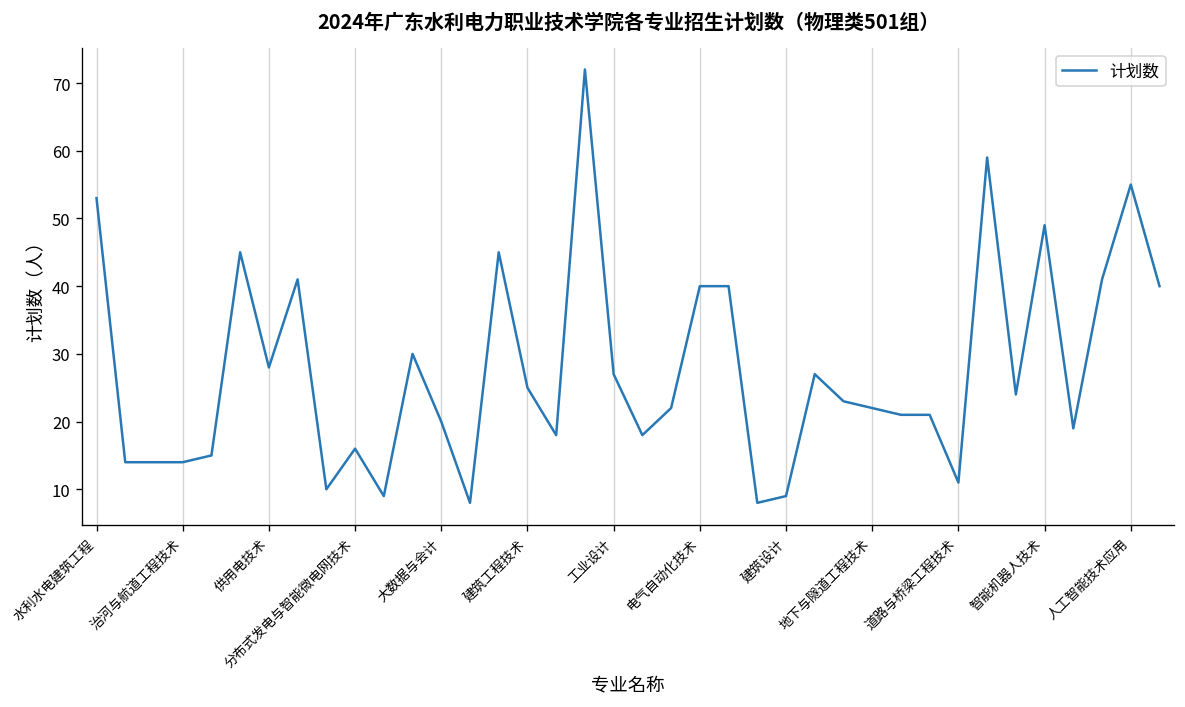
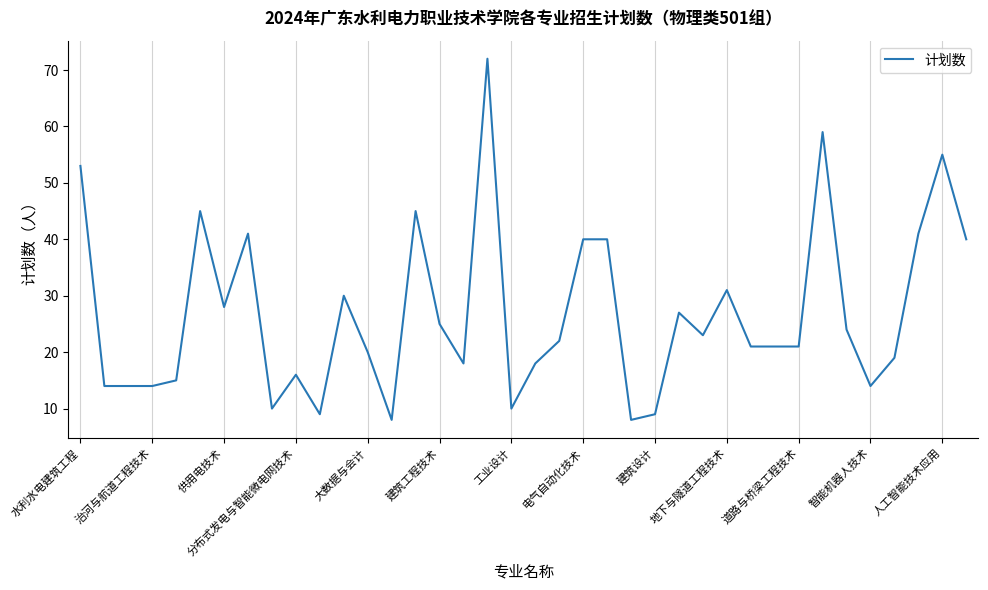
  {
    "水利水电建筑工程": 53,
    "治河与航道工程技术": 14,
    "供用电技术": 28,
    "分布式发电与智能微电网技术": 16,
    "大数据与会计": 20,
    "建筑工程技术": 25,
-   "工业设计": 27,
+   "工业设计": 10,
    "电气自动化技术": 40,
    "建筑设计": 9,
-   "地下与隧道工程技术": 22,
-   "道路与桥梁工程技术": 11,
-   "智能机器人技术": 49,
+   "地下与隧道工程技术": 31,
+   "道路与桥梁工程技术": 21,
+   "智能机器人技术": 14,
    "人工智能技术应用": 55
  }
